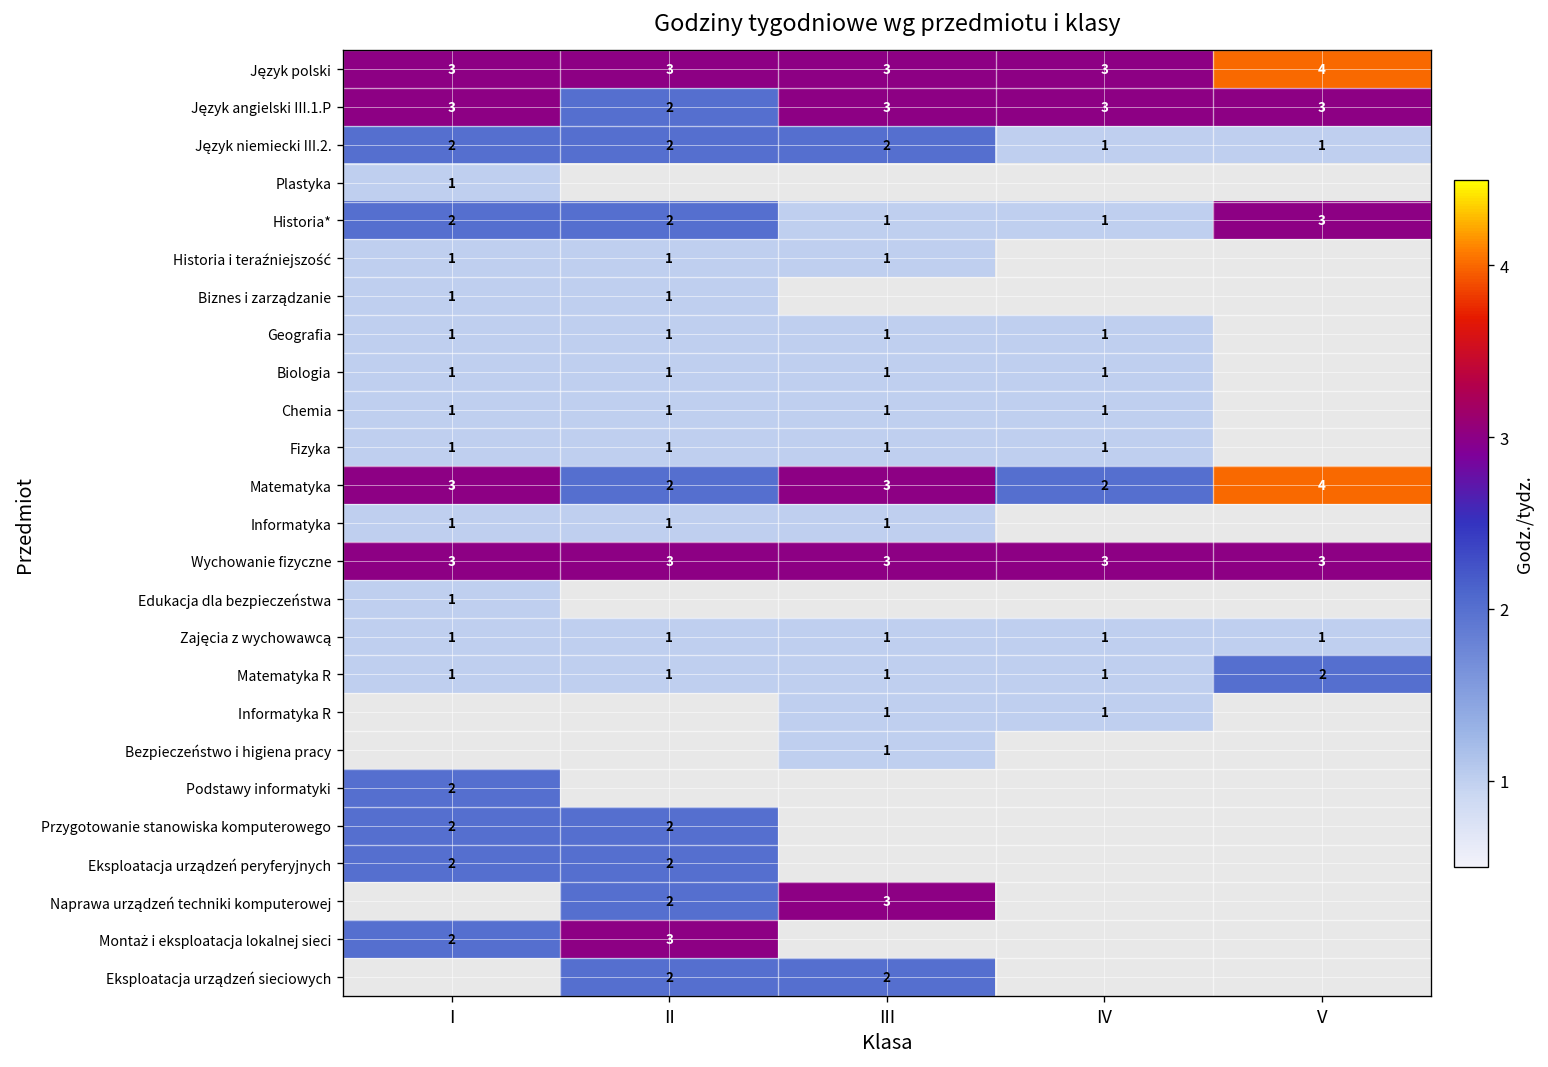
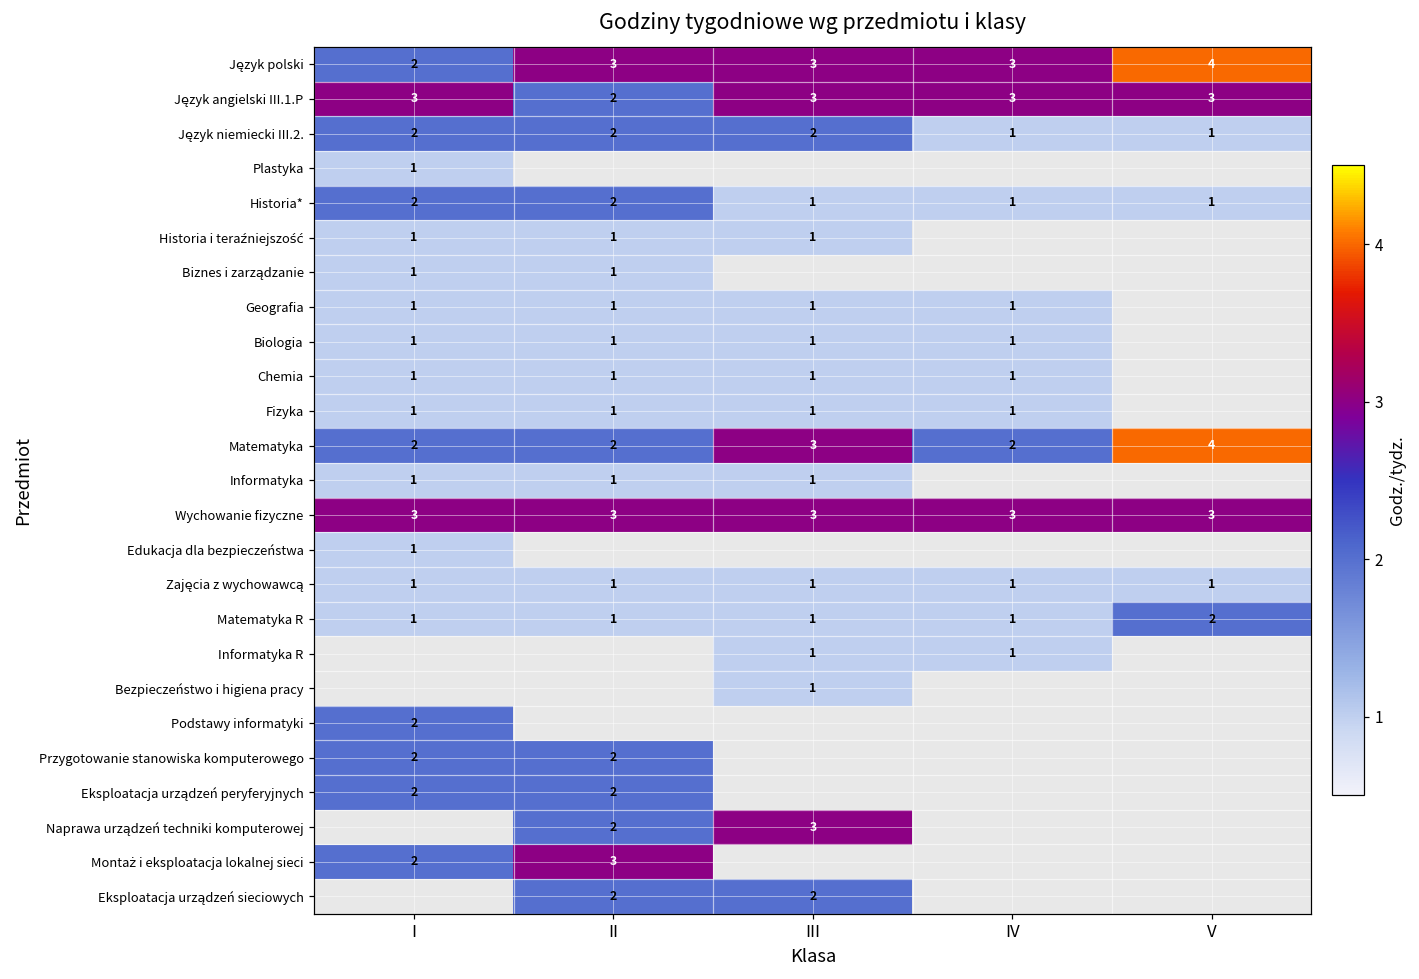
  {
    "Język polski": {
-     "I": 3,
+     "I": 2,
      "II": 3,
      "III": 3,
      "IV": 3,
      "V": 4
    },
    "Język angielski III.1.P": {
      "I": 3,
      "II": 2,
      "III": 3,
      "IV": 3,
      "V": 3
    },
    "Język niemiecki III.2.": {
      "I": 2,
      "II": 2,
      "III": 2,
      "IV": 1,
      "V": 1
    },
    "Plastyka": {
      "I": 1
    },
    "Historia*": {
      "I": 2,
      "II": 2,
      "III": 1,
      "IV": 1,
-     "V": 3
+     "V": 1
    },
    "Historia i teraźniejszość": {
      "I": 1,
      "II": 1,
      "III": 1
    },
    "Biznes i zarządzanie": {
      "I": 1,
      "II": 1
    },
    "Geografia": {
      "I": 1,
      "II": 1,
      "III": 1,
      "IV": 1
    },
    "Biologia": {
      "I": 1,
      "II": 1,
      "III": 1,
      "IV": 1
    },
    "Chemia": {
      "I": 1,
      "II": 1,
      "III": 1,
      "IV": 1
    },
    "Fizyka": {
      "I": 1,
      "II": 1,
      "III": 1,
      "IV": 1
    },
    "Matematyka": {
-     "I": 3,
+     "I": 2,
      "II": 2,
      "III": 3,
      "IV": 2,
      "V": 4
    },
    "Informatyka": {
      "I": 1,
      "II": 1,
      "III": 1
    },
    "Wychowanie fizyczne": {
      "I": 3,
      "II": 3,
      "III": 3,
      "IV": 3,
      "V": 3
    },
    "Edukacja dla bezpieczeństwa": {
      "I": 1
    },
    "Zajęcia z wychowawcą": {
      "I": 1,
      "II": 1,
      "III": 1,
      "IV": 1,
      "V": 1
    },
    "Matematyka R": {
      "I": 1,
      "II": 1,
      "III": 1,
      "IV": 1,
      "V": 2
    },
    "Informatyka R": {
      "III": 1,
      "IV": 1
    },
    "Bezpieczeństwo i higiena pracy": {
      "III": 1
    },
    "Podstawy informatyki": {
      "I": 2
    },
    "Przygotowanie stanowiska komputerowego": {
      "I": 2,
      "II": 2
    },
    "Eksploatacja urządzeń peryferyjnych": {
      "I": 2,
      "II": 2
    },
    "Naprawa urządzeń techniki komputerowej": {
      "II": 2,
      "III": 3
    },
    "Montaż i eksploatacja lokalnej sieci": {
      "I": 2,
      "II": 3
    },
    "Eksploatacja urządzeń sieciowych": {
      "II": 2,
      "III": 2
    }
  }
